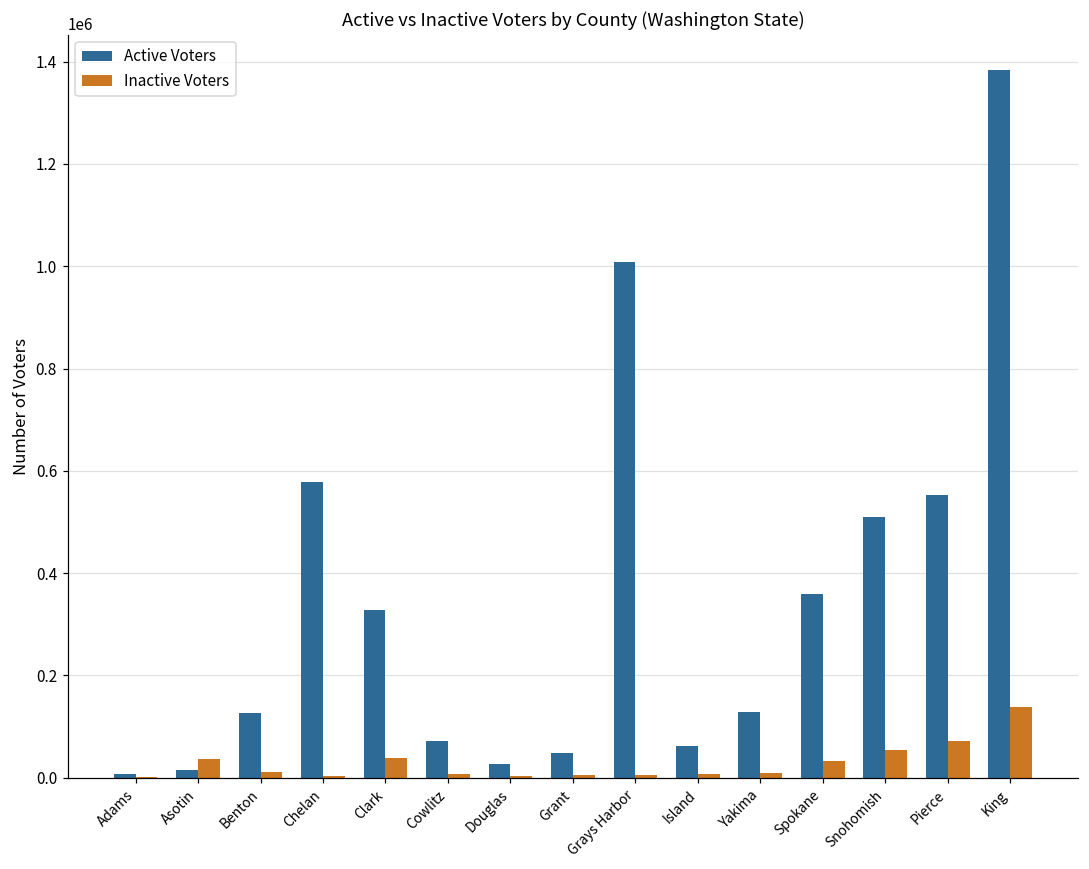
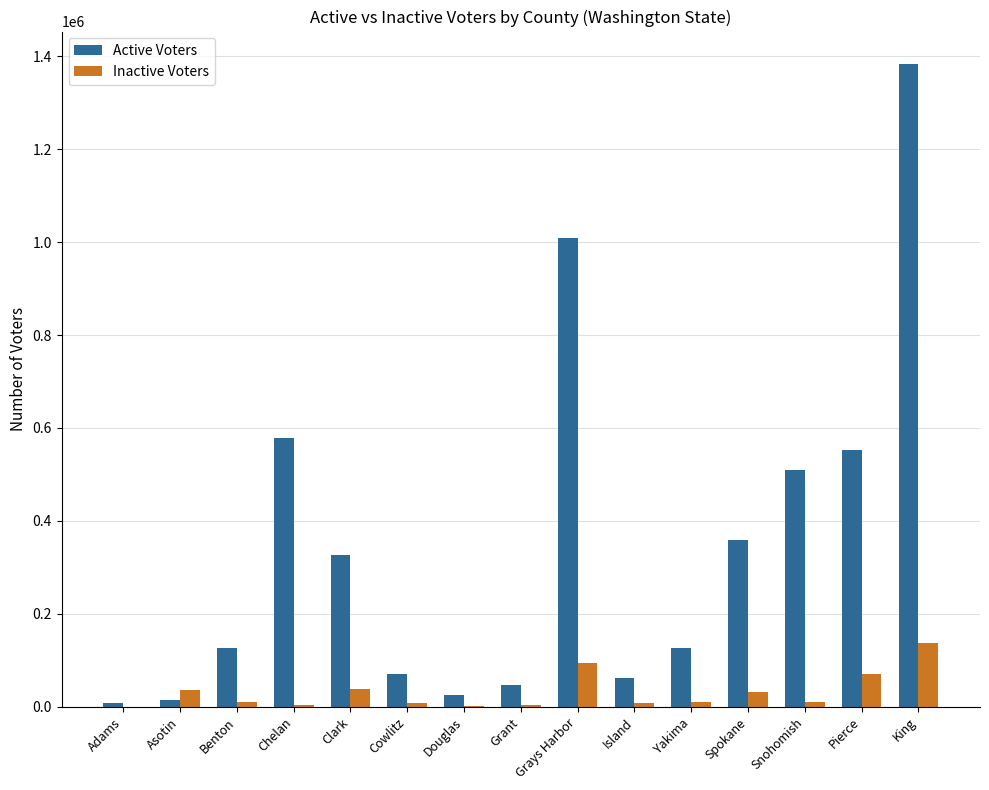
  {
    "Active Voters": {
      "Adams": 10000,
      "Asotin": 10000,
      "Benton": 130000,
      "Chelan": 580000,
      "Clark": 330000,
      "Cowlitz": 70000,
      "Douglas": 30000,
      "Grant": 50000,
      "Grays Harbor": 1010000,
      "Island": 60000,
      "Yakima": 130000,
      "Spokane": 360000,
      "Snohomish": 510000,
      "Pierce": 550000,
      "King": 1380000
    },
    "Inactive Voters": {
      "Asotin": 40000,
      "Benton": 10000,
      "Clark": 40000,
      "Cowlitz": 10000,
-     "Grays Harbor": 0,
+     "Grays Harbor": 90000,
      "Island": 10000,
      "Yakima": 10000,
      "Spokane": 30000,
-     "Snohomish": 50000,
+     "Snohomish": 10000,
      "Pierce": 70000,
      "King": 140000
    }
  }
